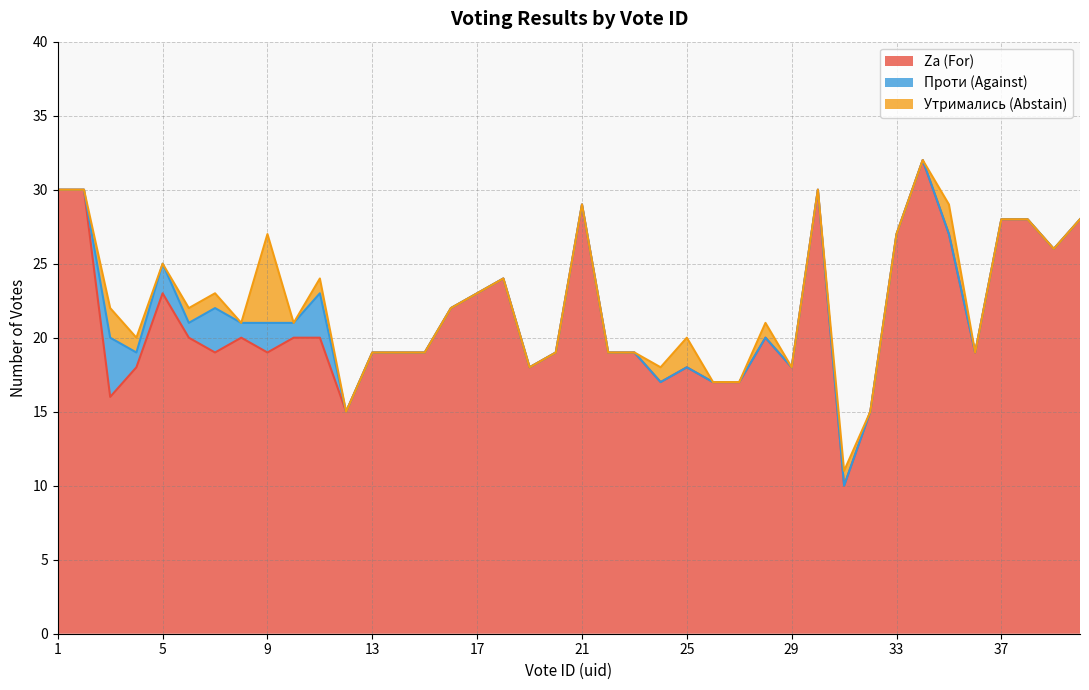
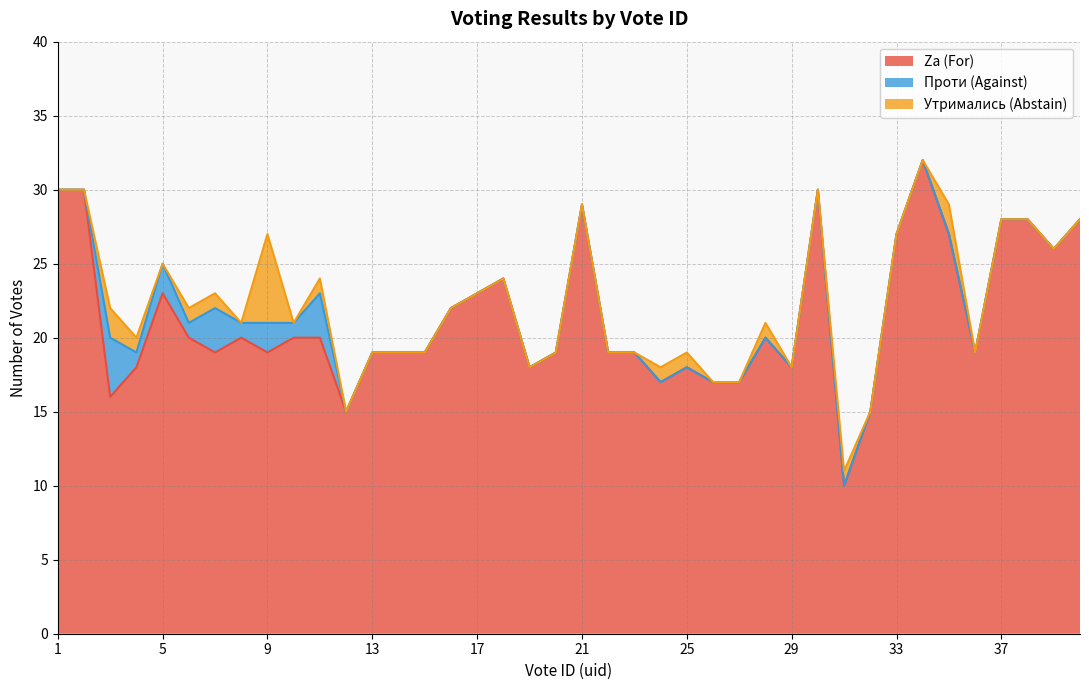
  {
    "Za (For)": {
      "5": 23,
      "9": 19
    },
    "Проти (Against)": {
      "9": 21
    },
    "Утримались (Abstain)": {
      "9": 27,
-     "25": 2
+     "25": 1
    }
  }
